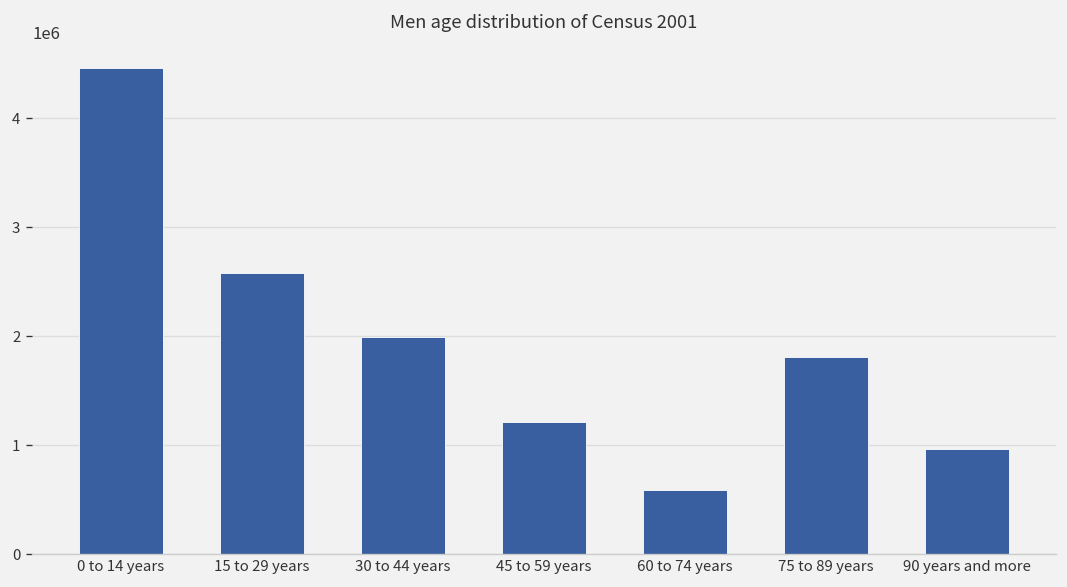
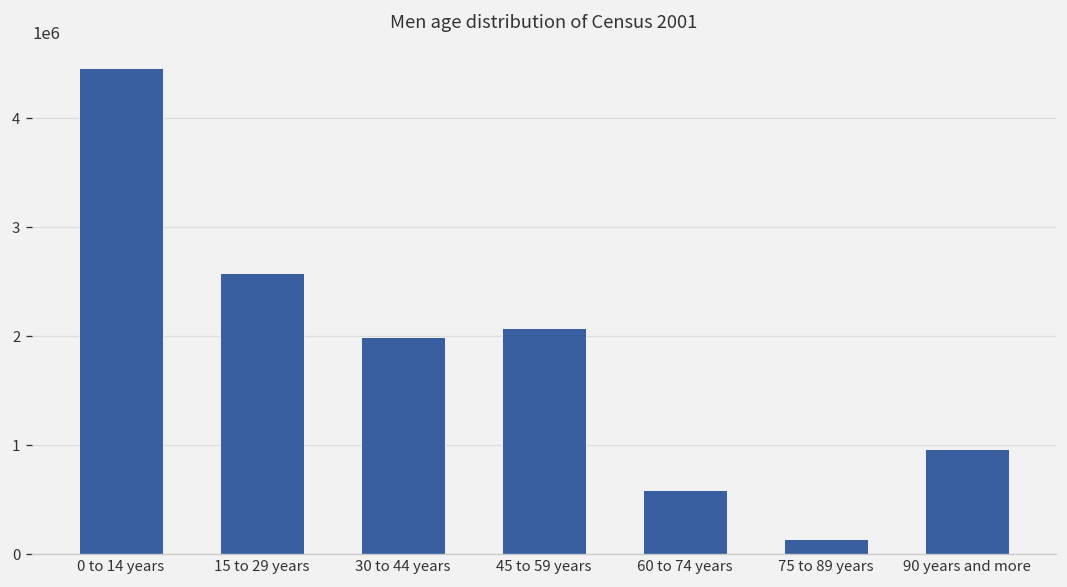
  {
    "0 to 14 years": 4500000,
    "15 to 29 years": 2600000,
    "30 to 44 years": 2000000,
-   "45 to 59 years": 1200000,
+   "45 to 59 years": 2100000,
    "60 to 74 years": 600000,
-   "75 to 89 years": 1800000,
+   "75 to 89 years": 100000,
    "90 years and more": 1000000
  }
